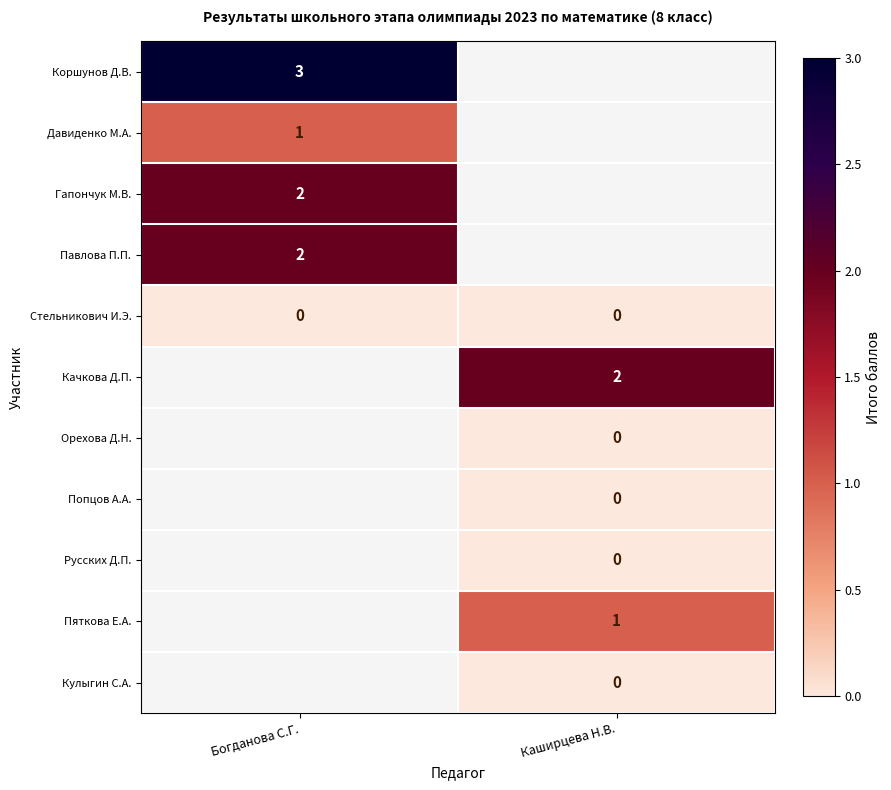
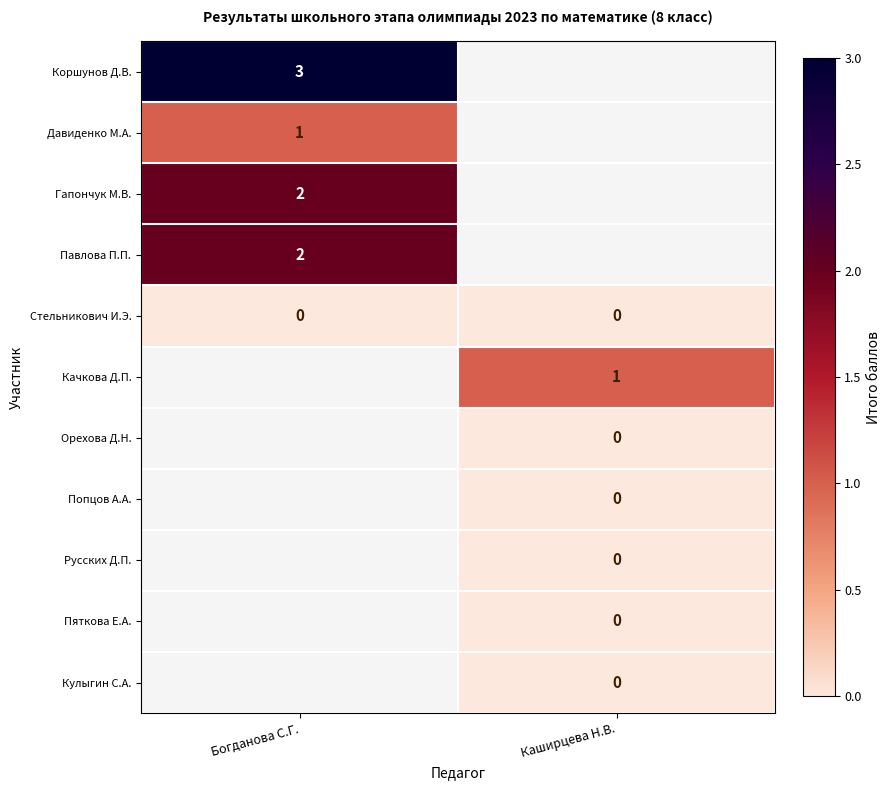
  {
    "Коршунов Д.В.": {
      "Богданова С.Г.": 3
    },
    "Давиденко М.А.": {
      "Богданова С.Г.": 1
    },
    "Гапончук М.В.": {
      "Богданова С.Г.": 2
    },
    "Павлова П.П.": {
      "Богданова С.Г.": 2
    },
    "Стельникович И.Э.": {
      "Богданова С.Г.": 0,
      "Каширцева Н.В.": 0
    },
    "Качкова Д.П.": {
-     "Каширцева Н.В.": 2
+     "Каширцева Н.В.": 1
    },
    "Орехова Д.Н.": {
      "Каширцева Н.В.": 0
    },
    "Попцов А.А.": {
      "Каширцева Н.В.": 0
    },
    "Русских Д.П.": {
      "Каширцева Н.В.": 0
    },
    "Пяткова Е.А.": {
-     "Каширцева Н.В.": 1
+     "Каширцева Н.В.": 0
    },
    "Кулыгин С.А.": {
      "Каширцева Н.В.": 0
    }
  }
